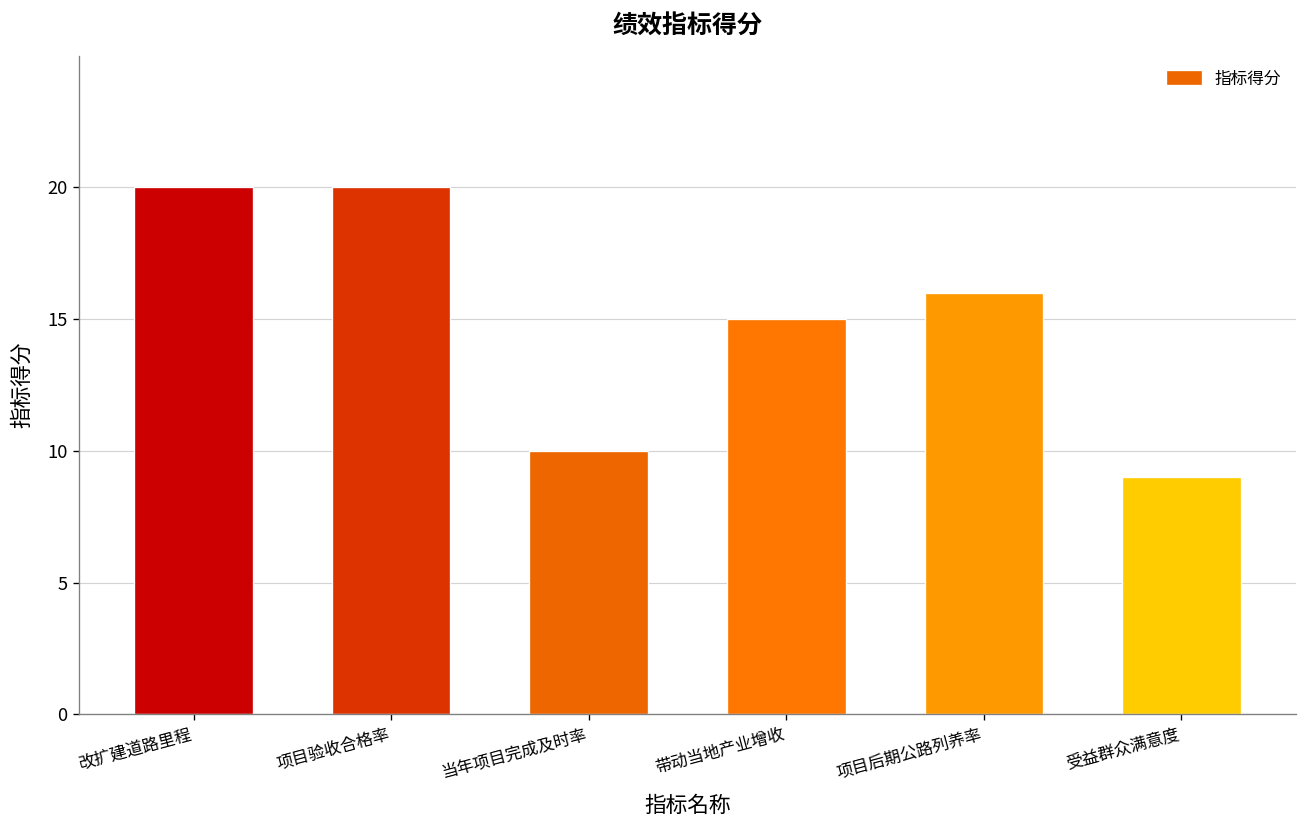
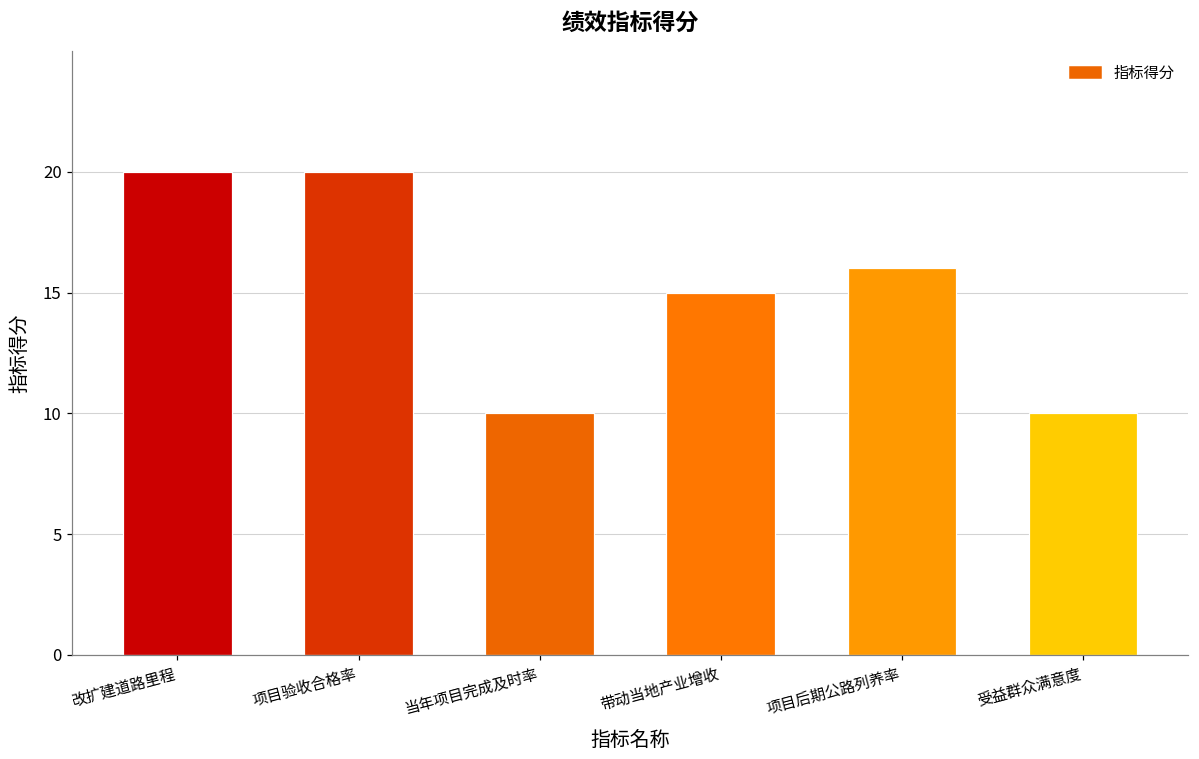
  {
    "改扩建道路里程": 20,
    "项目验收合格率": 20,
    "当年项目完成及时率": 10,
    "带动当地产业增收": 15,
    "项目后期公路列养率": 16,
-   "受益群众满意度": 9
+   "受益群众满意度": 10
  }
